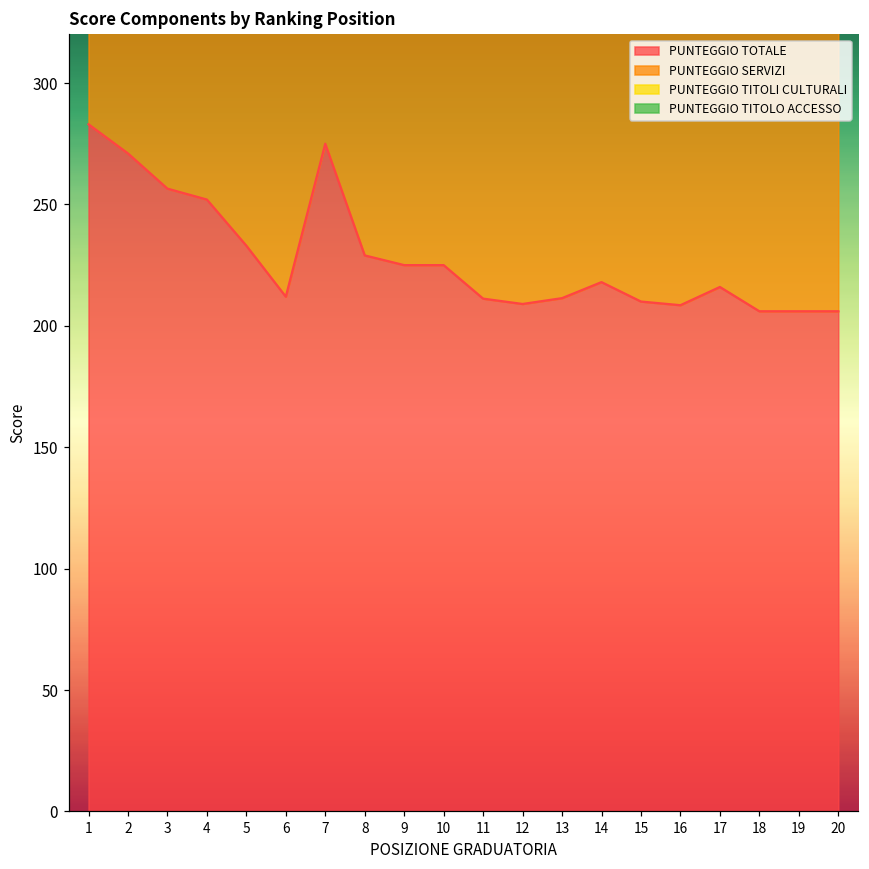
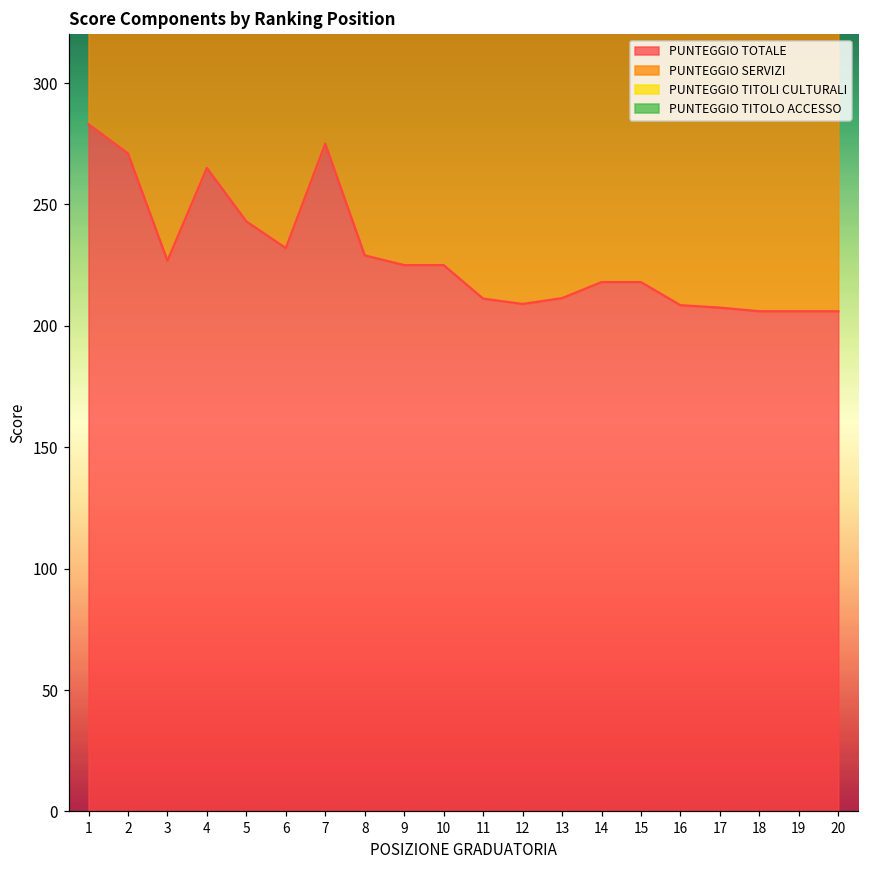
  {
    "PUNTEGGIO TOTALE": {
      "1": 283,
      "2": 271,
-     "3": 257,
-     "4": 252,
-     "5": 233,
-     "6": 212,
+     "3": 227,
+     "4": 265,
+     "5": 243,
+     "6": 232,
      "7": 275,
      "8": 229,
      "9": 225,
      "10": 225,
      "11": 211,
      "12": 209,
      "13": 211,
      "14": 218,
-     "15": 210,
+     "15": 218,
      "16": 209,
-     "17": 216,
+     "17": 208,
      "18": 206,
      "19": 206,
      "20": 206
    }
  }
